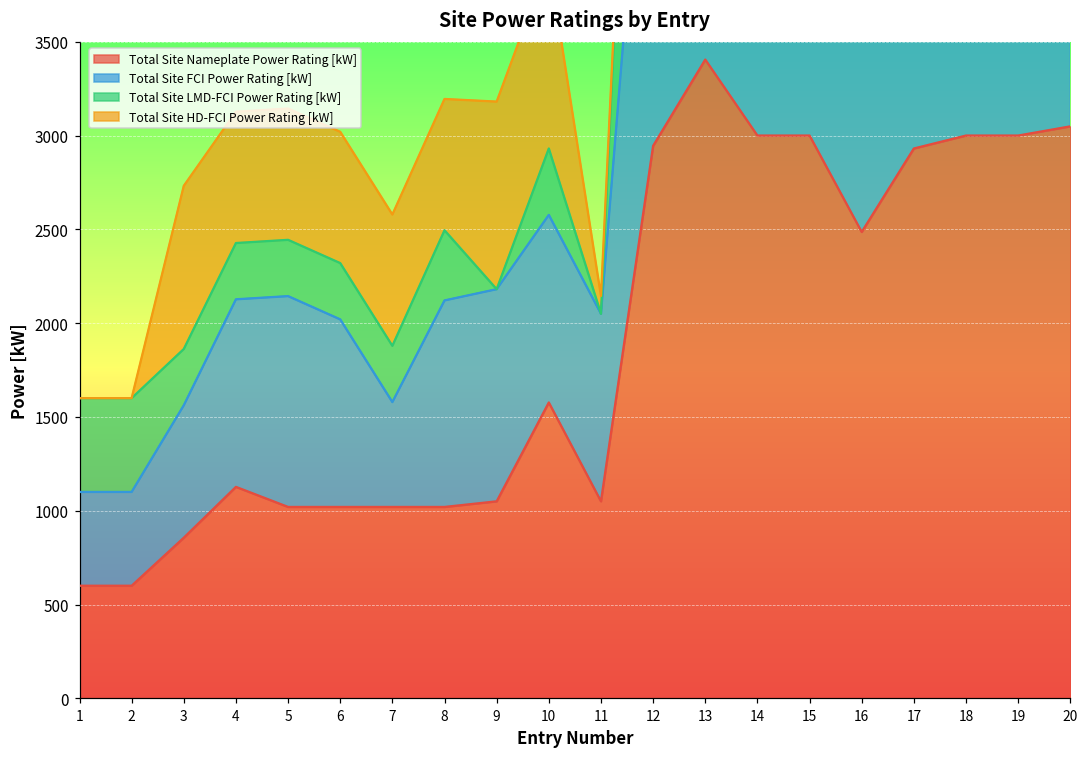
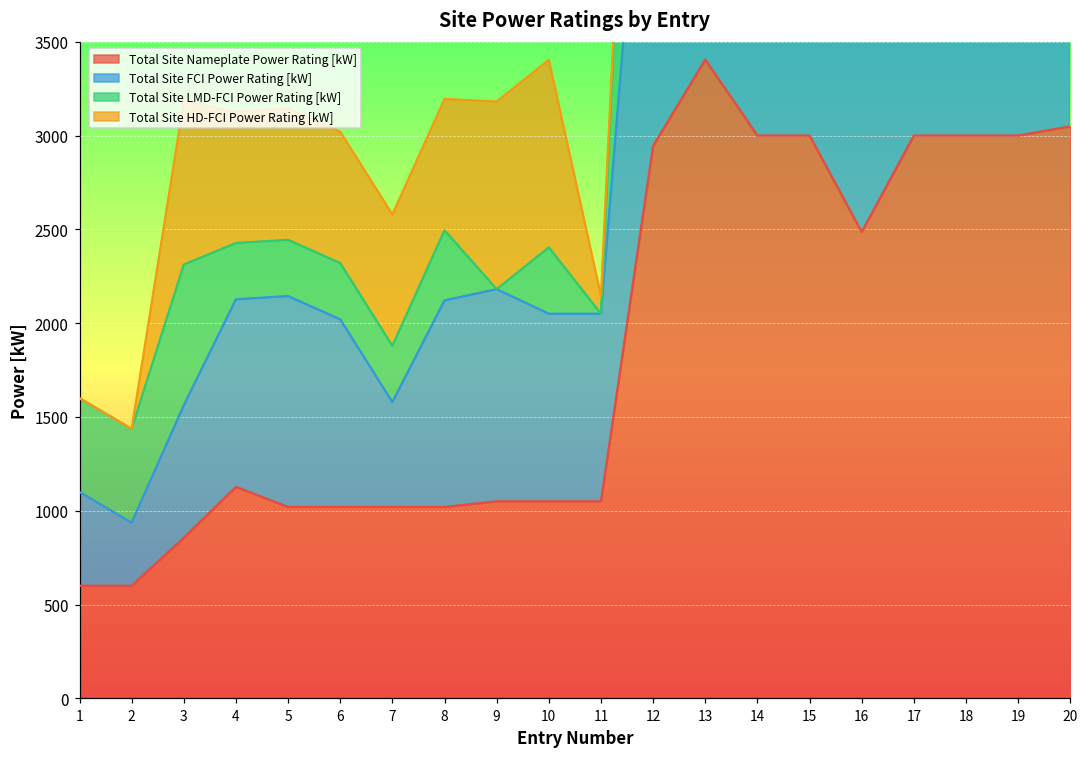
  {
    "Total Site Nameplate Power Rating [kW]": {
      "1": 600,
      "2": 600,
      "3": 860,
      "4": 1130,
      "5": 1020,
      "6": 1020,
      "7": 1020,
      "8": 1020,
      "9": 1050,
-     "10": 1580,
+     "10": 1050,
      "11": 1050,
      "12": 2950,
      "13": 3410,
      "14": 3000,
      "15": 3000,
      "16": 2490,
-     "17": 2930,
+     "17": 3000,
      "18": 3000,
      "19": 3000,
      "20": 3050
    },
    "Total Site FCI Power Rating [kW]": {
      "1": 500,
-     "2": 500,
+     "2": 340,
      "3": 710,
      "4": 1000,
      "5": 1120,
      "6": 1000,
      "7": 560,
      "8": 1100,
      "10": 1000
    },
    "Total Site LMD-FCI Power Rating [kW]": {
-     "3": 300,
+     "3": 750,
      "4": 300,
      "5": 300,
      "6": 300,
      "7": 300,
      "8": 370,
      "10": 350
    },
    "Total Site HD-FCI Power Rating [kW]": {
      "6": 700,
      "7": 700,
      "8": 700,
      "9": 1000,
      "11": 100
    }
  }
